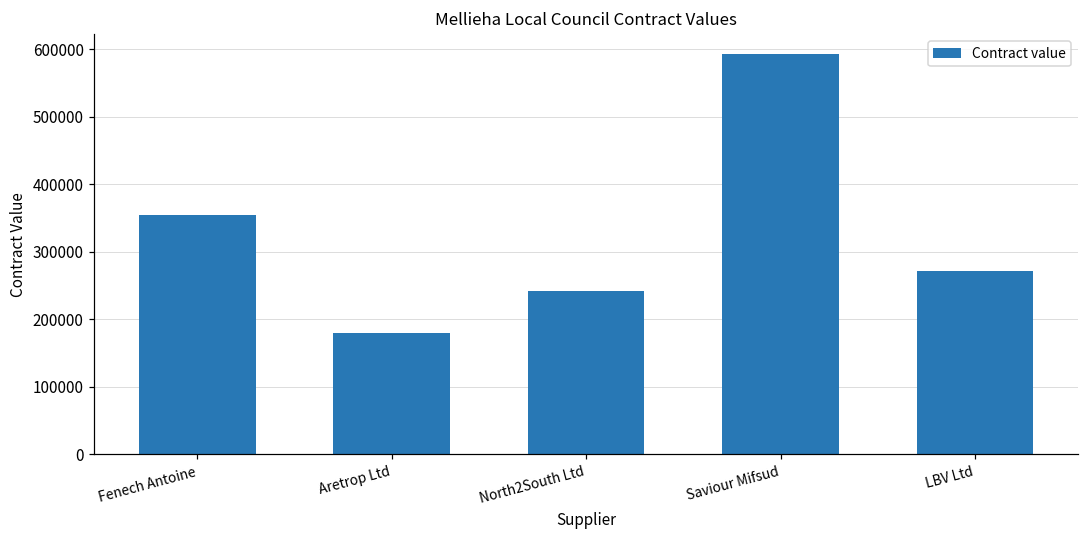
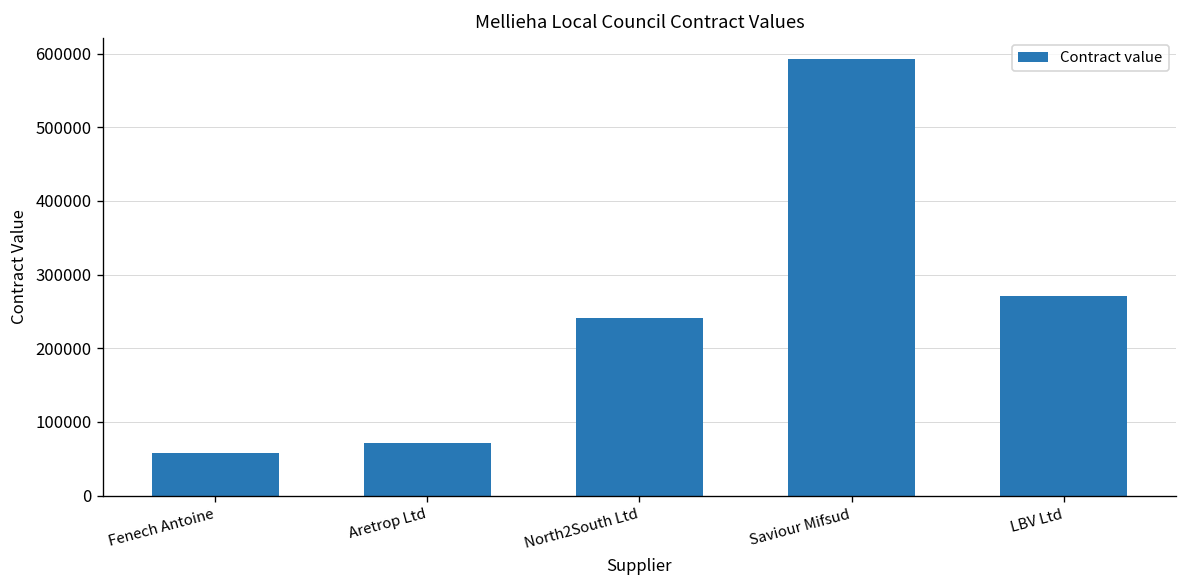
  {
-   "Fenech Antoine": 360000,
-   "Aretrop Ltd": 180000,
+   "Fenech Antoine": 60000,
+   "Aretrop Ltd": 70000,
    "North2South Ltd": 240000,
    "Saviour Mifsud": 590000,
    "LBV Ltd": 270000
  }
